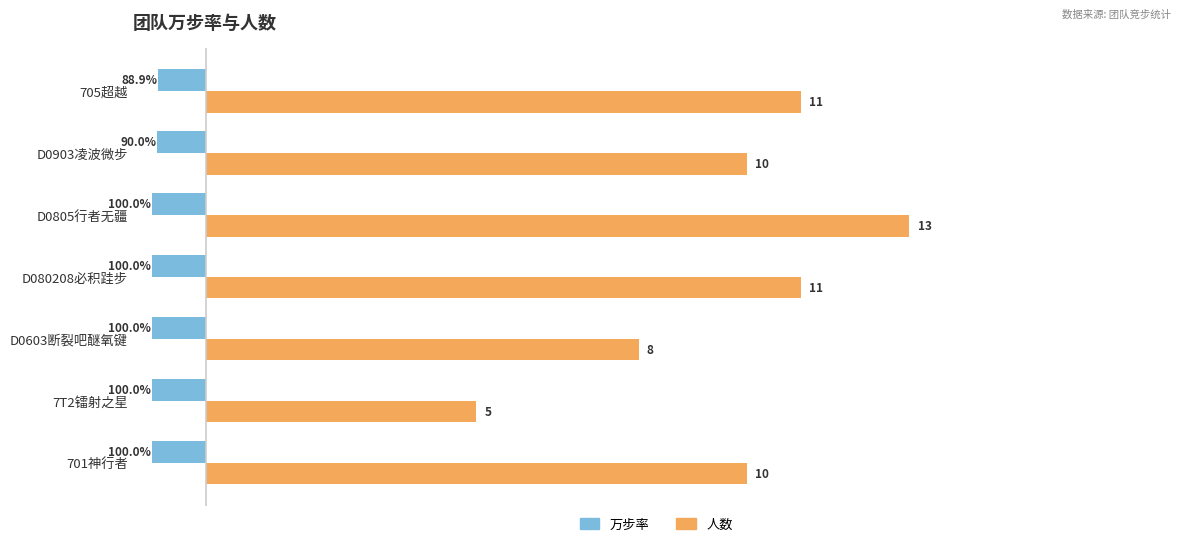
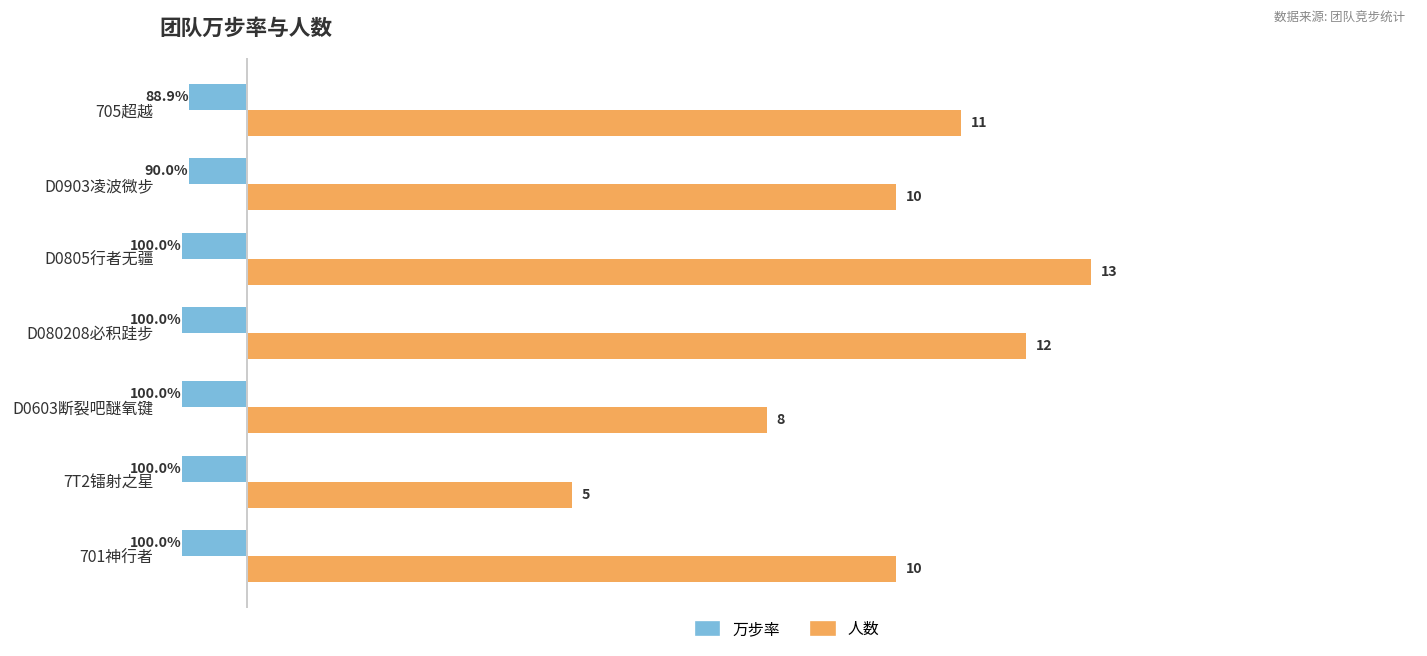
  {
    "人数": {
      "705超越": 11,
      "D0903凌波微步": 10,
      "D0805行者无疆": 13,
-     "D080208必积跬步": 11,
+     "D080208必积跬步": 12,
      "D0603断裂吧醚氧键": 8,
      "7T2镭射之星": 5,
      "701神行者": 10
    }
  }
